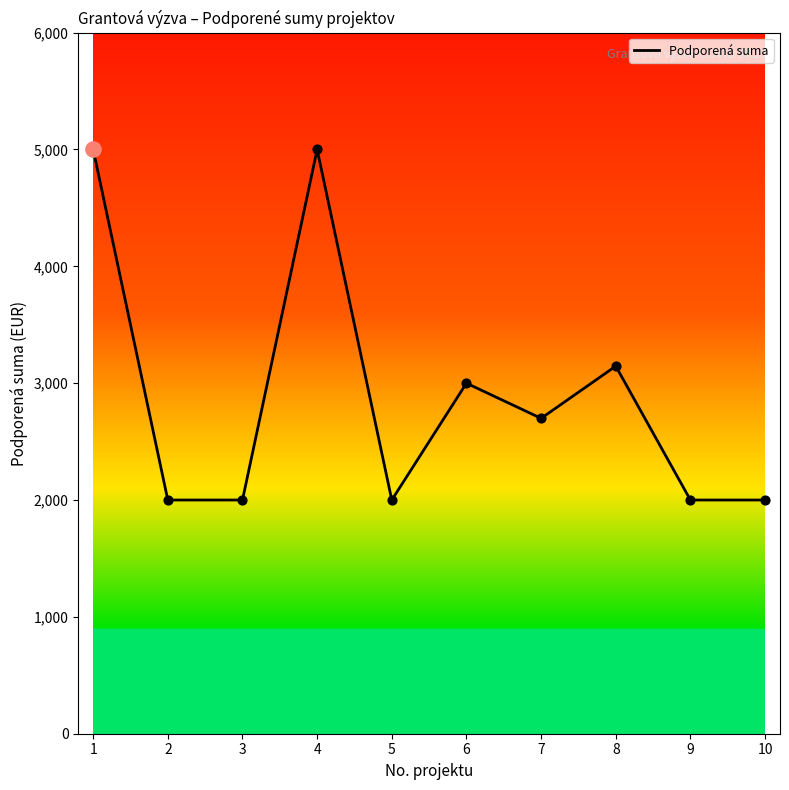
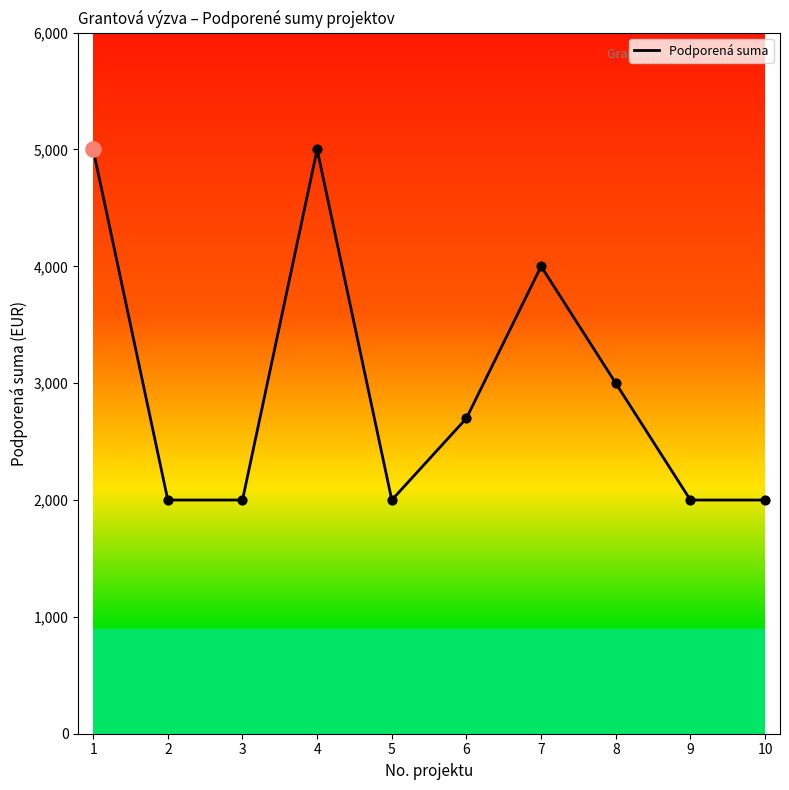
  {
    "Podporená suma": {
      "2": "2,000",
      "3": "2,000",
      "4": "5,000",
      "5": "2,000",
-     "6": "3,000",
-     "7": "2,700",
-     "8": "3,150",
+     "6": "2,700",
+     "7": "4,000",
+     "8": "3,000",
      "9": "2,000",
      "10": "2,000"
    }
  }
